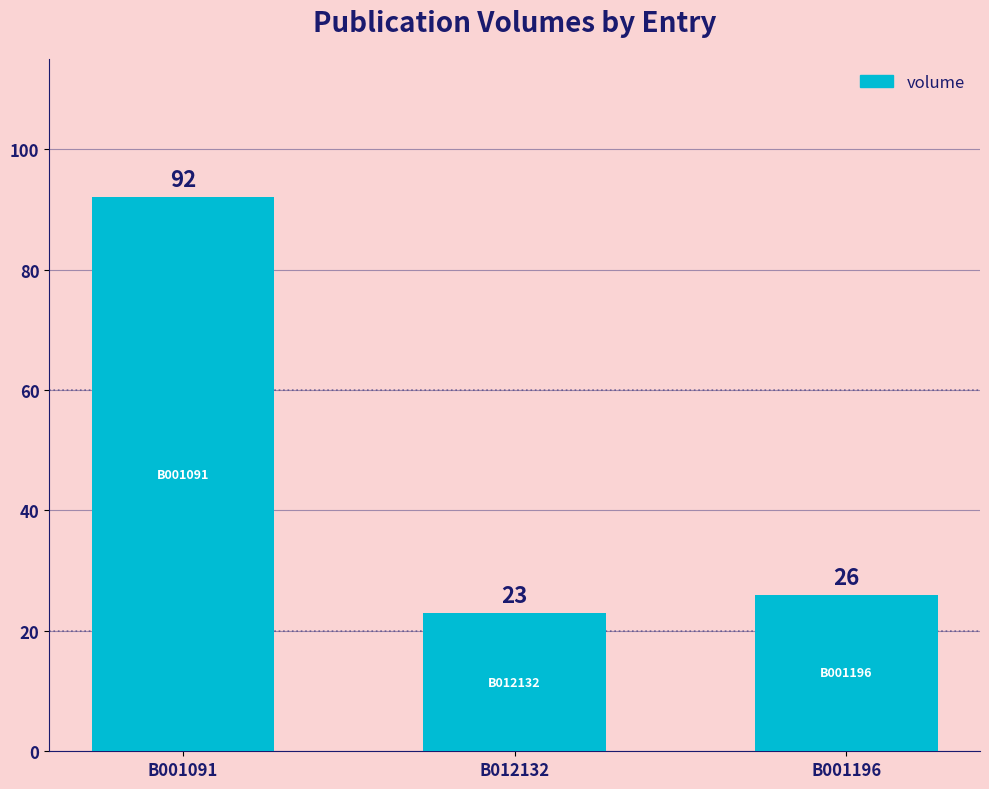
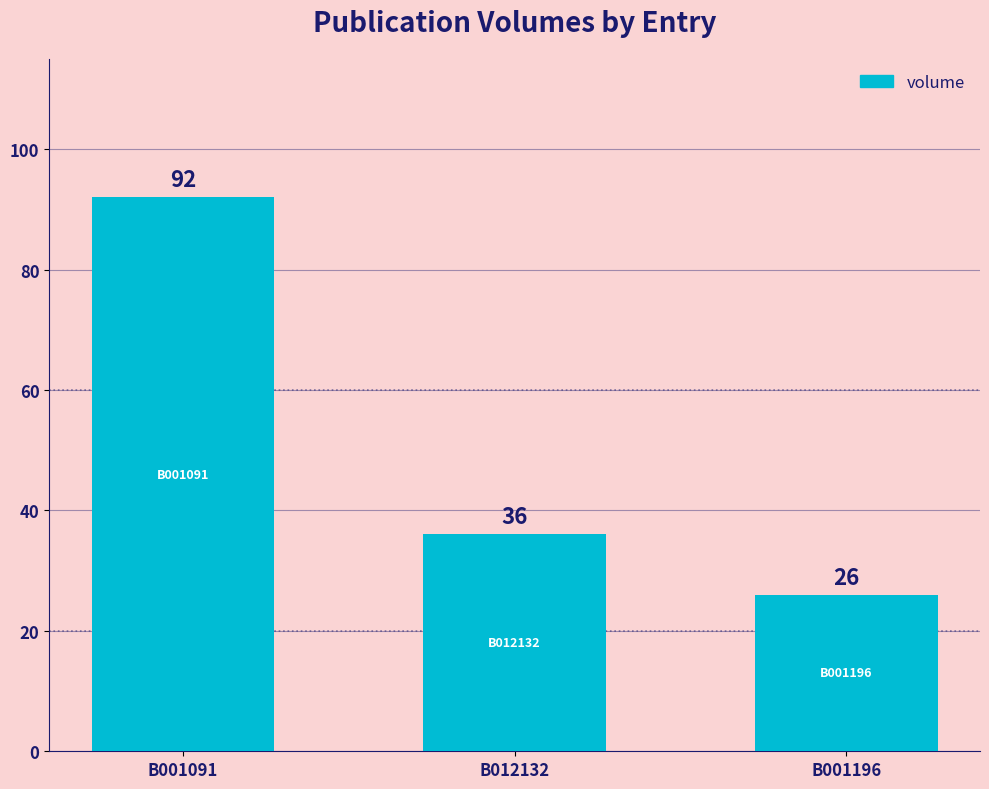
  {
    "B001091": 92,
-   "B012132": 23,
+   "B012132": 36,
    "B001196": 26
  }
